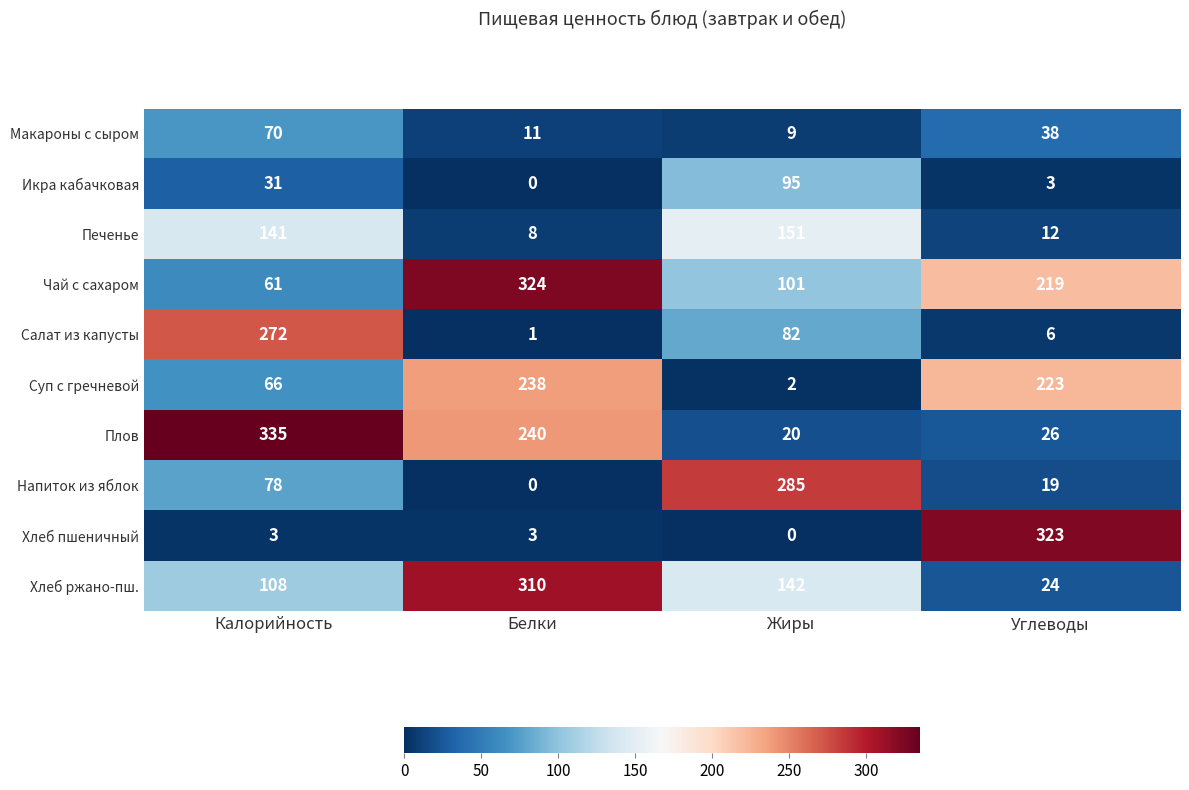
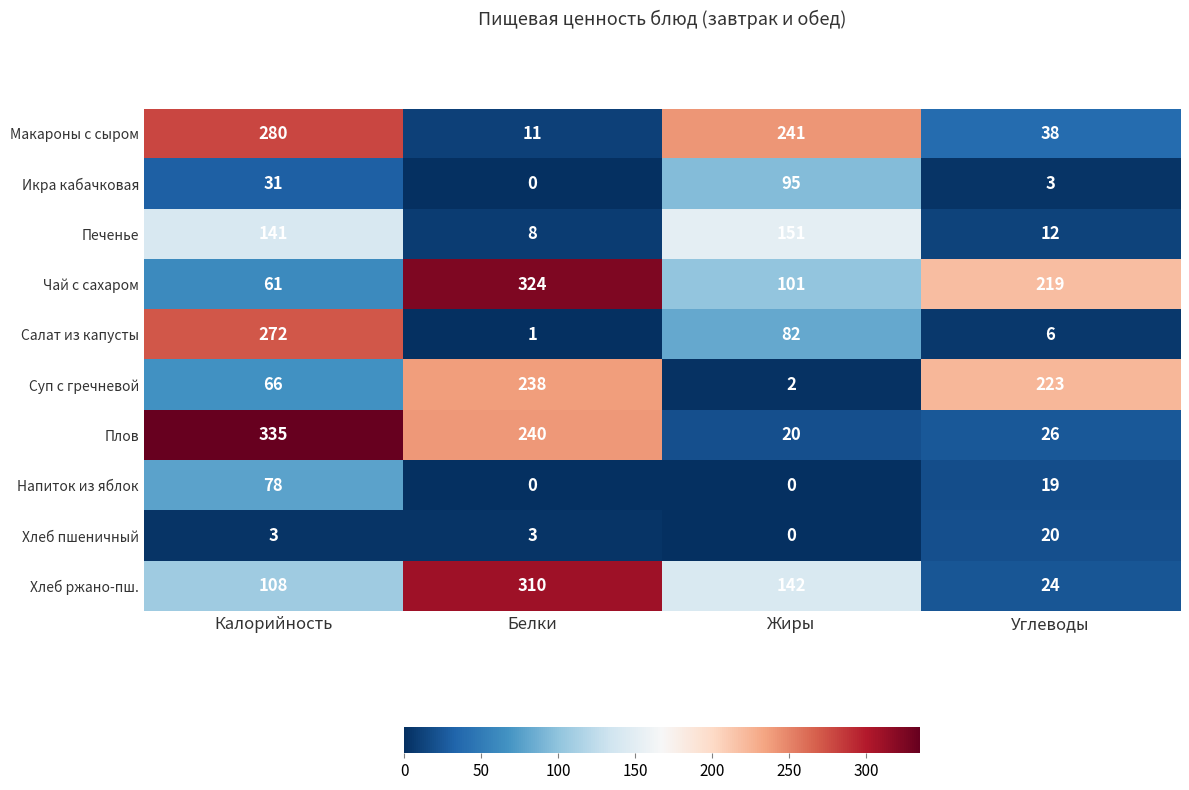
  {
    "Макароны с сыром": {
-     "Калорийность": 70,
+     "Калорийность": 280,
      "Белки": 11,
-     "Жиры": 9,
+     "Жиры": 241,
      "Углеводы": 38
    },
    "Икра кабачковая": {
      "Калорийность": 31,
      "Белки": 0,
      "Жиры": 95,
      "Углеводы": 3
    },
    "Печенье": {
      "Белки": 8,
      "Углеводы": 12
    },
    "Чай с сахаром": {
      "Калорийность": 61,
      "Белки": 324,
      "Жиры": 101,
      "Углеводы": 219
    },
    "Салат из капусты": {
      "Калорийность": 272,
      "Белки": 1,
      "Жиры": 82,
      "Углеводы": 6
    },
    "Суп с гречневой": {
      "Калорийность": 66,
      "Белки": 238,
      "Жиры": 2,
      "Углеводы": 223
    },
    "Плов": {
      "Калорийность": 335,
      "Белки": 240,
      "Жиры": 20,
      "Углеводы": 26
    },
    "Напиток из яблок": {
      "Калорийность": 78,
      "Белки": 0,
-     "Жиры": 285,
+     "Жиры": 0,
      "Углеводы": 19
    },
    "Хлеб пшеничный": {
      "Калорийность": 3,
      "Белки": 3,
      "Жиры": 0,
-     "Углеводы": 323
+     "Углеводы": 20
    },
    "Хлеб ржано-пш.": {
      "Калорийность": 108,
      "Белки": 310,
      "Углеводы": 24
    }
  }
